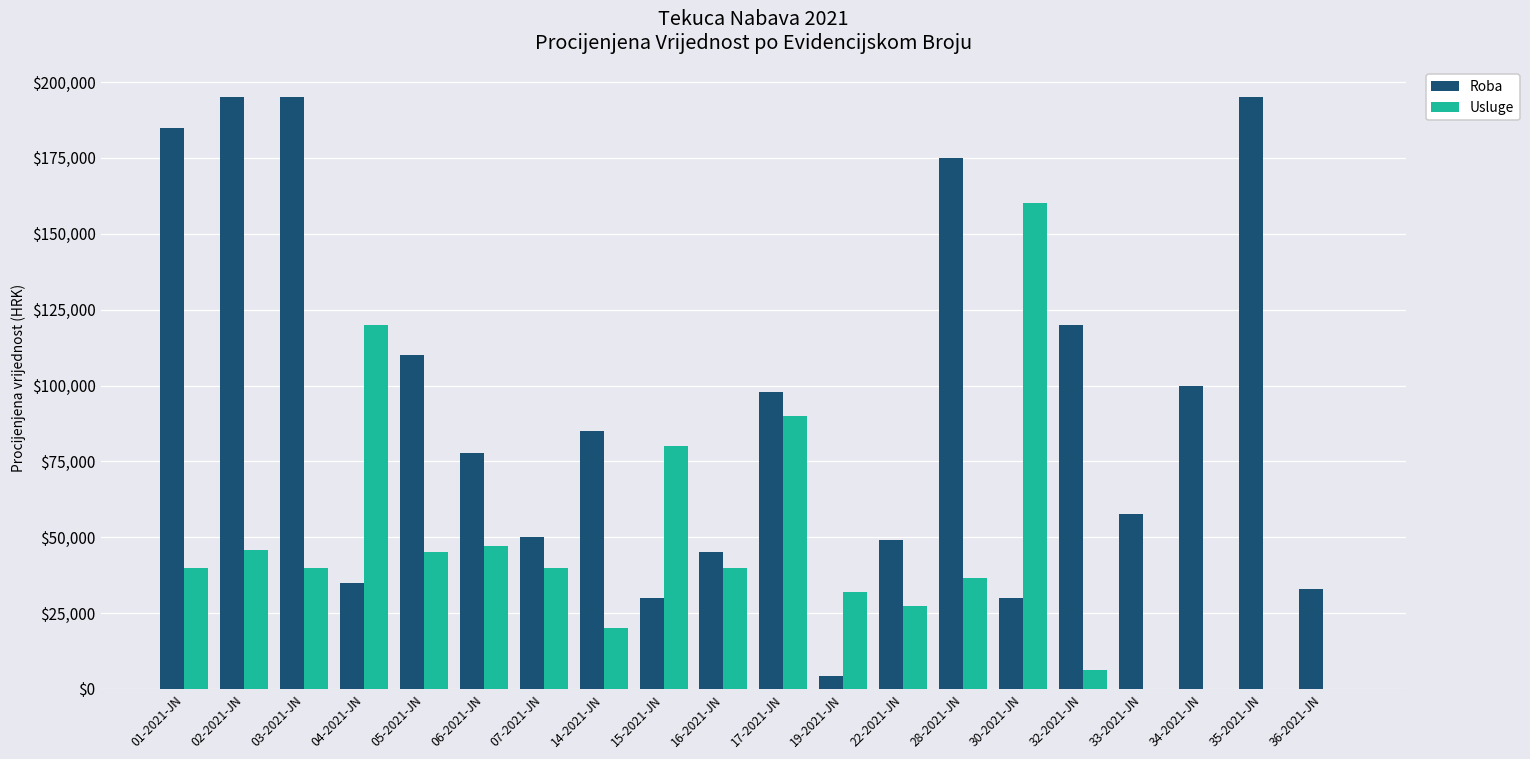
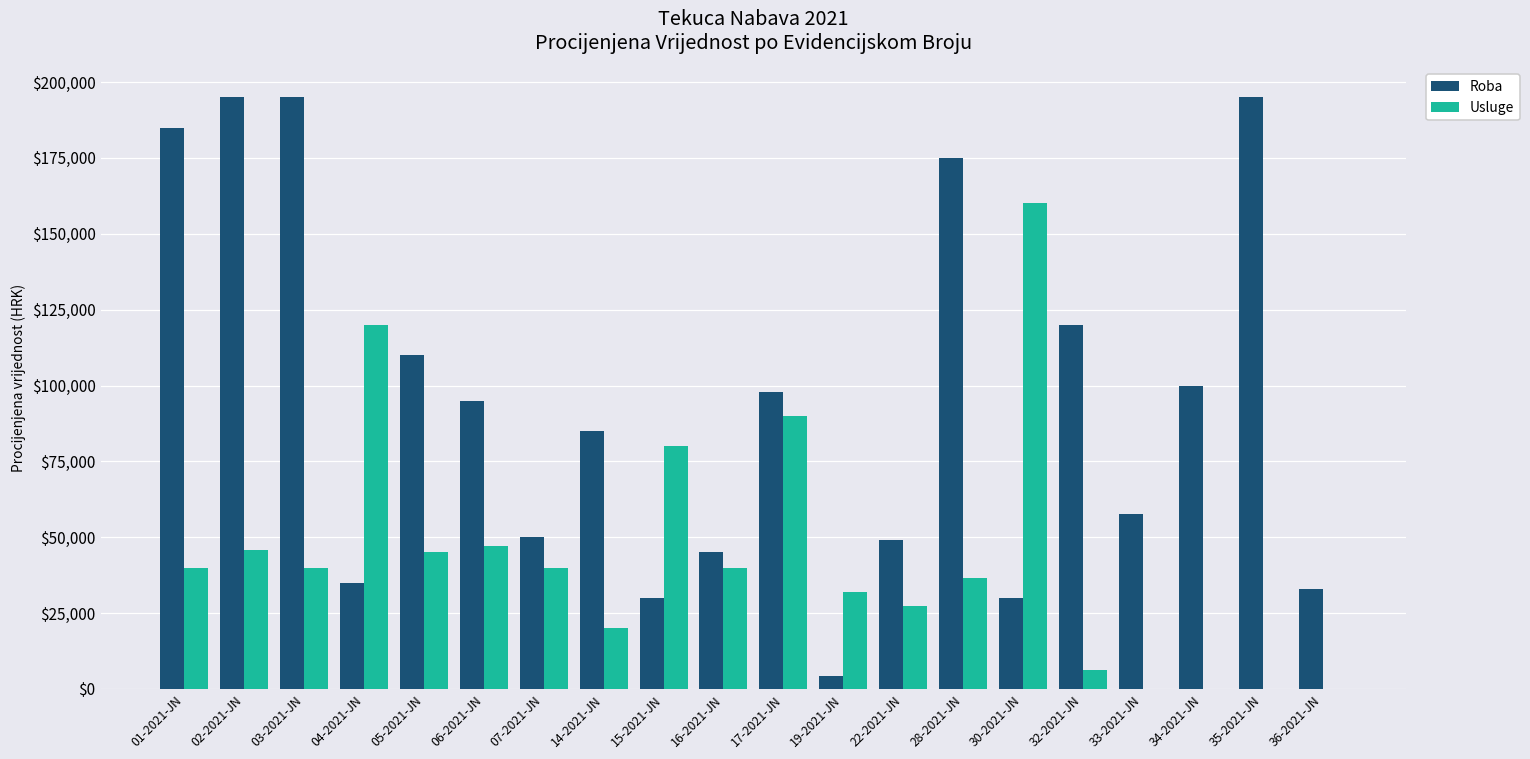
  {
    "Roba": {
      "01-2021-JN": "$185,000",
      "02-2021-JN": "$195,000",
      "03-2021-JN": "$195,000",
      "04-2021-JN": "$35,000",
      "05-2021-JN": "$110,000",
-     "06-2021-JN": "$78,000",
+     "06-2021-JN": "$95,000",
      "07-2021-JN": "$50,000",
      "14-2021-JN": "$85,000",
      "15-2021-JN": "$30,000",
      "16-2021-JN": "$45,000",
      "17-2021-JN": "$98,000",
      "19-2021-JN": "$4,000",
      "22-2021-JN": "$49,000",
      "28-2021-JN": "$175,000",
      "30-2021-JN": "$30,000",
      "32-2021-JN": "$120,000",
      "33-2021-JN": "$58,000",
      "34-2021-JN": "$100,000",
      "35-2021-JN": "$195,000",
      "36-2021-JN": "$33,000"
    },
    "Usluge": {
      "01-2021-JN": "$40,000",
      "02-2021-JN": "$46,000",
      "03-2021-JN": "$40,000",
      "04-2021-JN": "$120,000",
      "05-2021-JN": "$45,000",
      "06-2021-JN": "$47,000",
      "07-2021-JN": "$40,000",
      "14-2021-JN": "$20,000",
      "15-2021-JN": "$80,000",
      "16-2021-JN": "$40,000",
      "17-2021-JN": "$90,000",
      "19-2021-JN": "$32,000",
      "22-2021-JN": "$27,000",
      "28-2021-JN": "$37,000",
      "30-2021-JN": "$160,000",
      "32-2021-JN": "$6,000",
      "33-2021-JN": "$0",
      "34-2021-JN": "$0",
      "35-2021-JN": "$0",
      "36-2021-JN": "$0"
    }
  }
